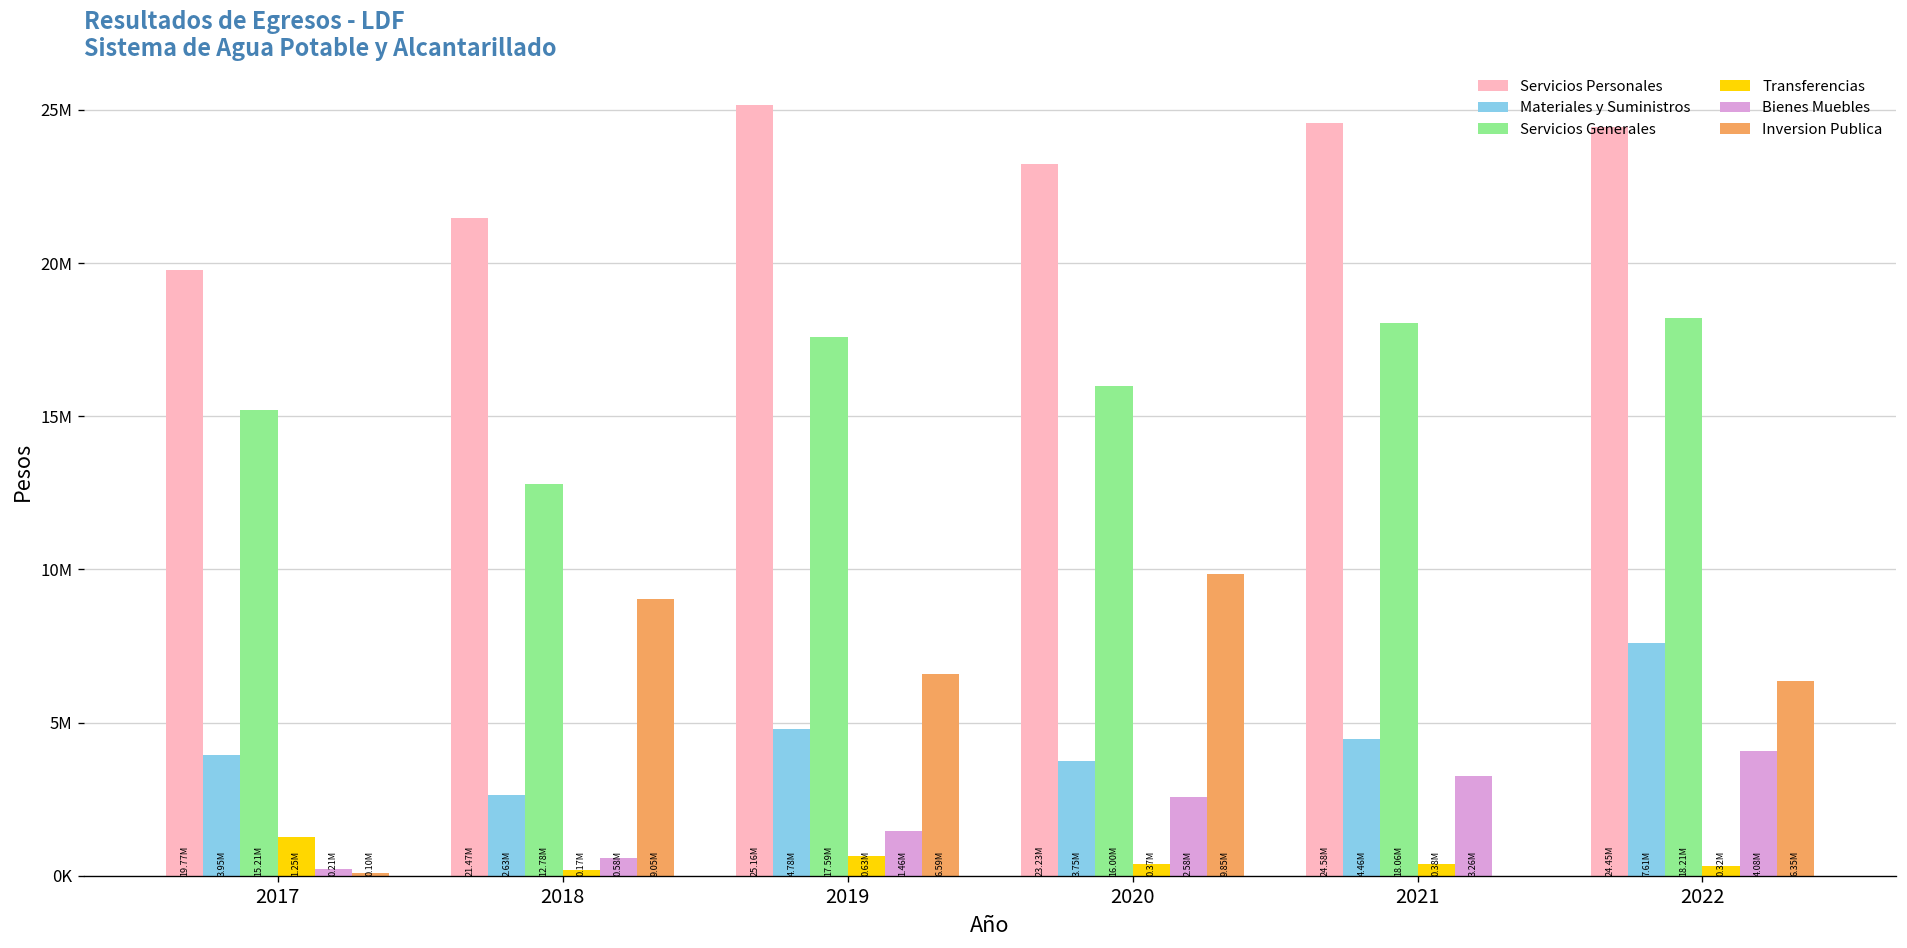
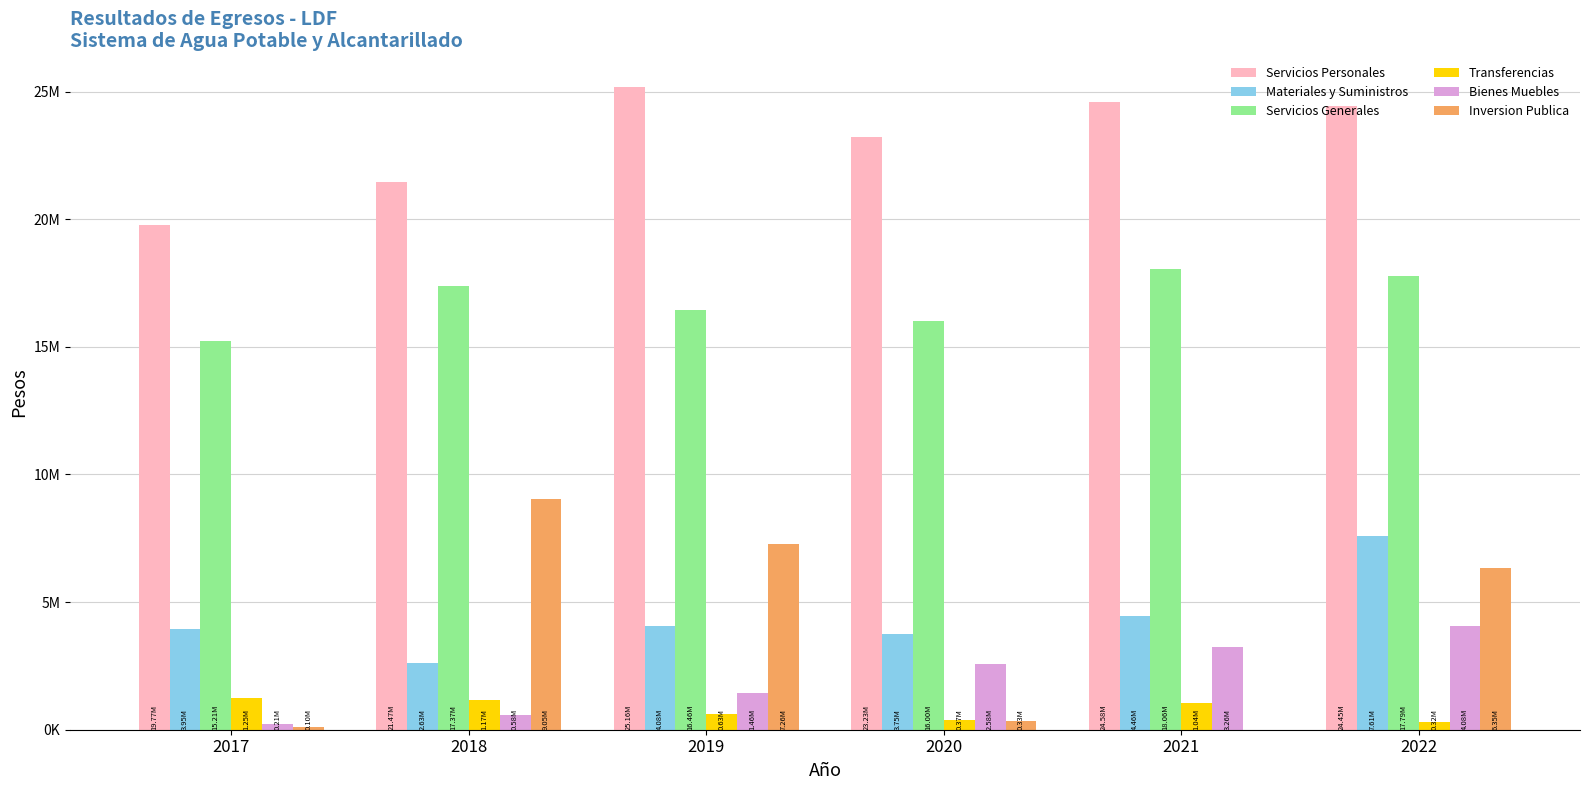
  {
    "Materiales y Suministros": {
      "2017": "3.95M",
      "2018": "2.63M",
-     "2019": "4.78M",
+     "2019": "4.08M",
      "2020": "3.75M",
      "2021": "4.46M",
      "2022": "7.61M"
    },
    "Servicios Generales": {
      "2017": "15.21M",
-     "2018": "12.78M",
-     "2019": "17.59M",
+     "2018": "17.37M",
+     "2019": "16.46M",
      "2020": "16.00M",
      "2021": "18.06M",
-     "2022": "18.21M"
+     "2022": "17.79M"
    },
    "Transferencias": {
      "2017": "1.25M",
-     "2018": "0.17M",
+     "2018": "1.17M",
      "2019": "0.63M",
      "2020": "0.37M",
-     "2021": "0.38M",
+     "2021": "1.04M",
      "2022": "0.32M"
    },
    "Inversion Publica": {
      "2017": "0.10M",
      "2018": "9.05M",
-     "2019": "6.59M",
-     "2020": "9.85M",
+     "2019": "7.26M",
+     "2020": "0.33M",
      "2022": "6.35M"
    }
  }
